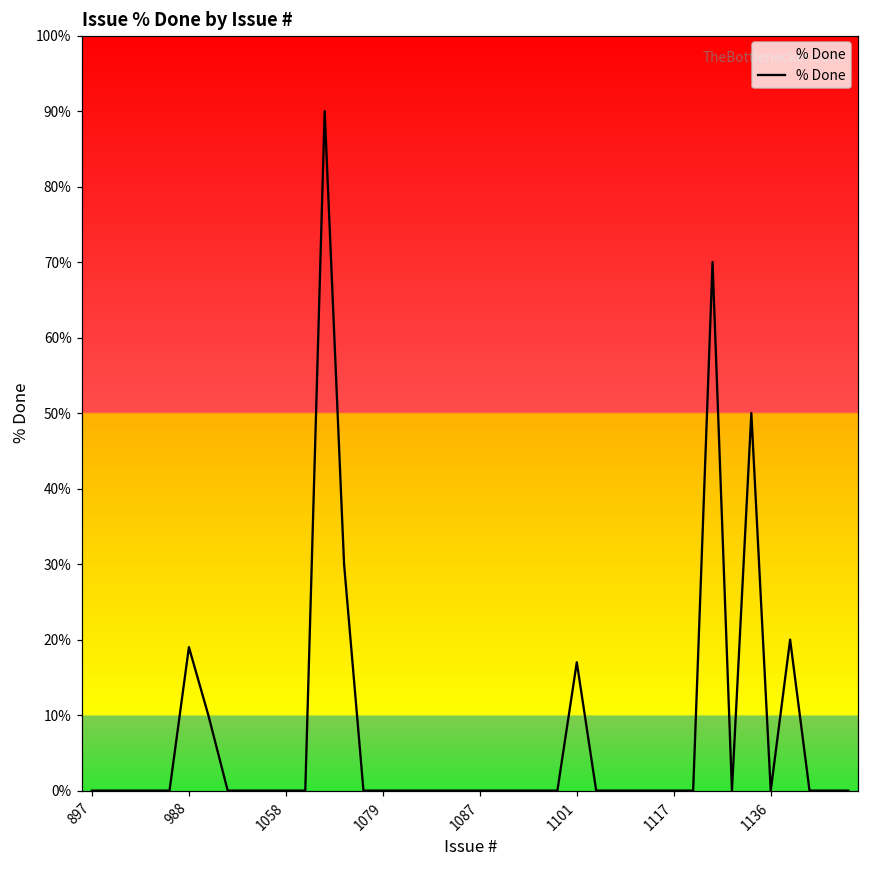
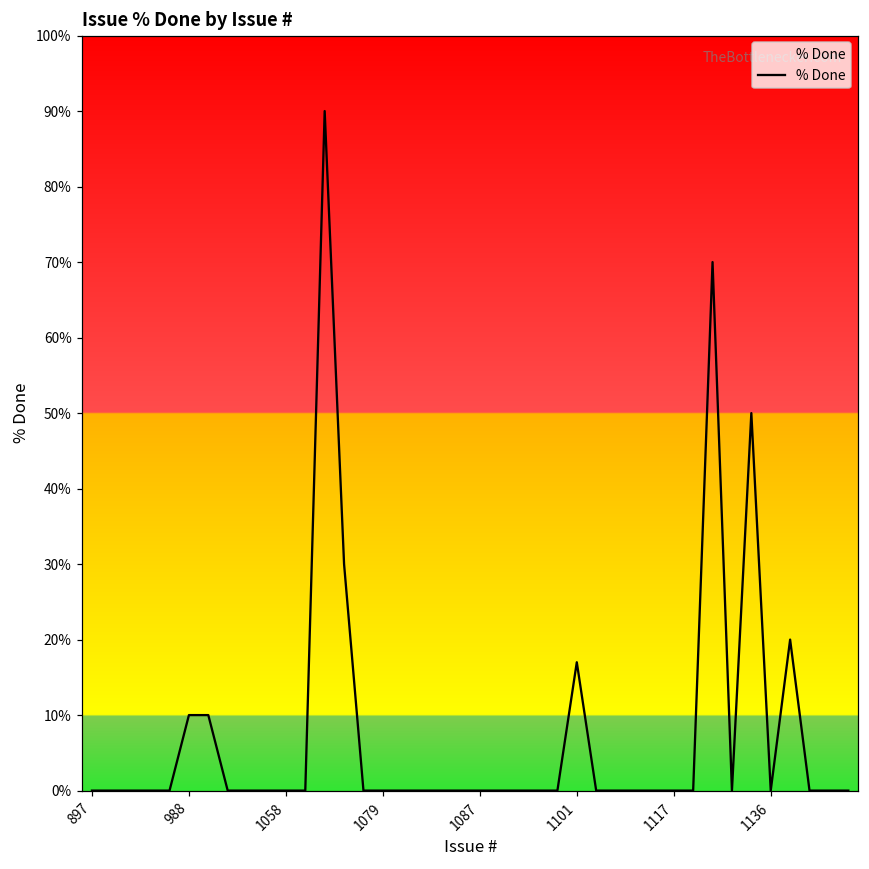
  {
    "897": "0%",
-   "988": "19%",
+   "988": "10%",
    "1058": "0%",
    "1079": "0%",
    "1087": "0%",
    "1101": "17%",
    "1117": "0%",
    "1136": "0%"
  }
